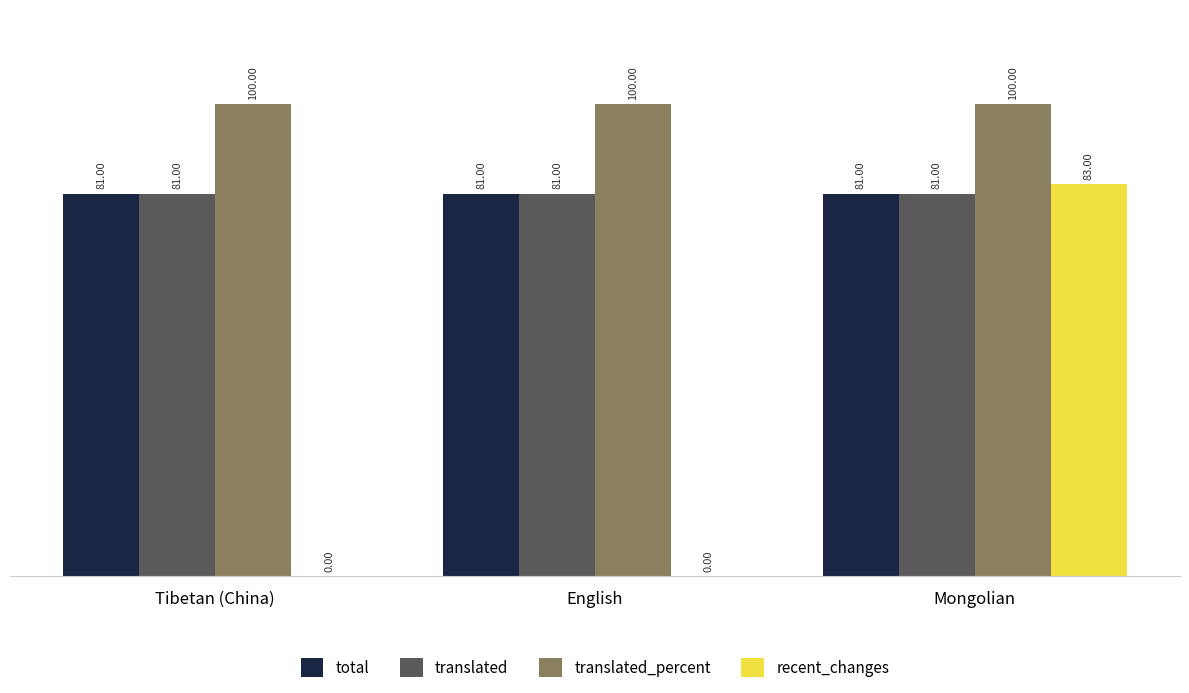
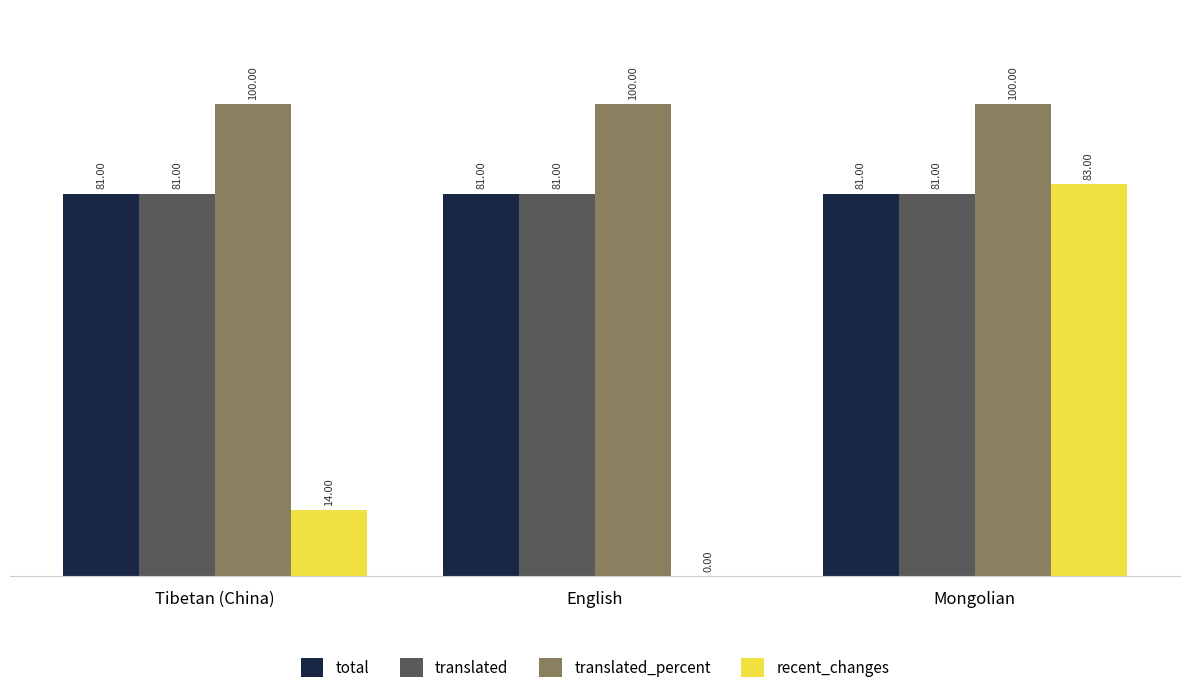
  {
    "total": {
      "Tibetan (China)": 81.00,
      "English": 81.00,
      "Mongolian": 81.00
    },
    "translated": {
      "Tibetan (China)": 81.00,
      "English": 81.00,
      "Mongolian": 81.00
    },
    "translated_percent": {
      "Tibetan (China)": 100.00,
      "English": 100.00,
      "Mongolian": 100.00
    },
    "recent_changes": {
-     "Tibetan (China)": 0.00,
+     "Tibetan (China)": 14.00,
      "English": 0.00,
      "Mongolian": 83.00
    }
  }
